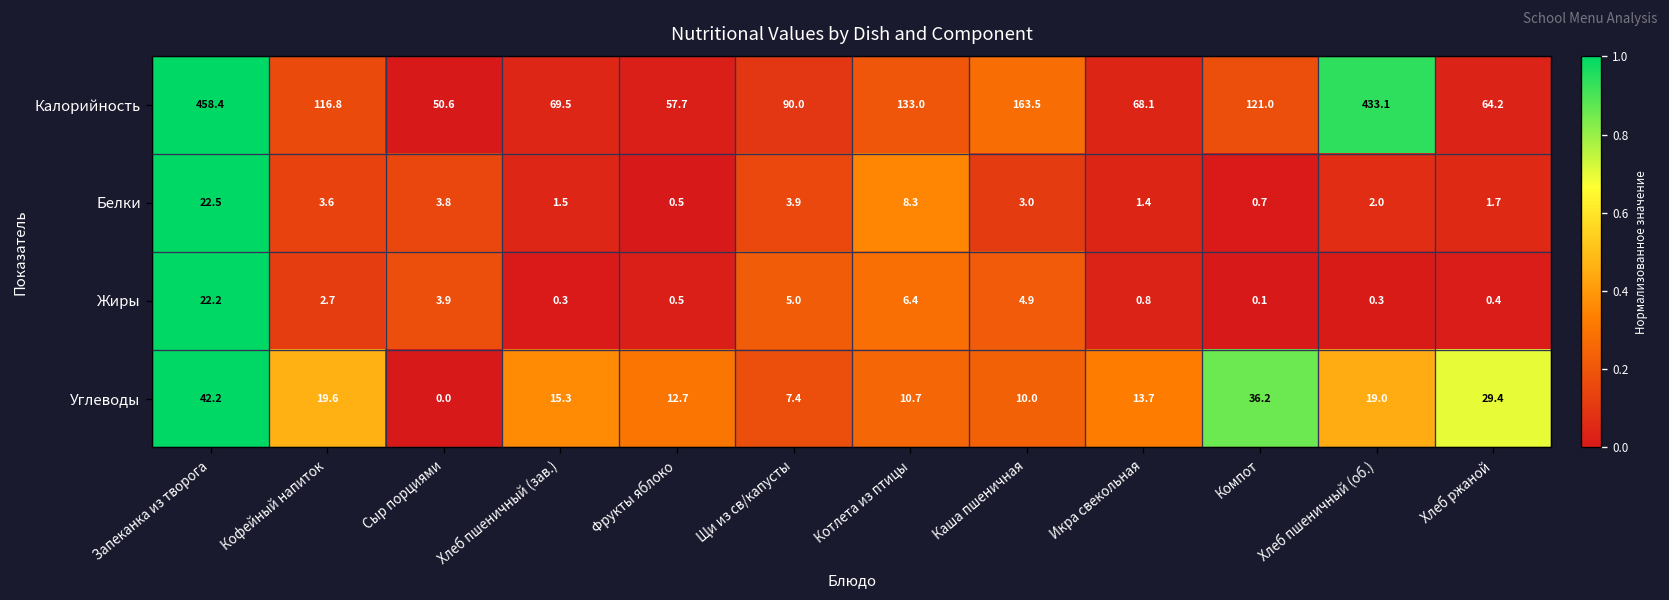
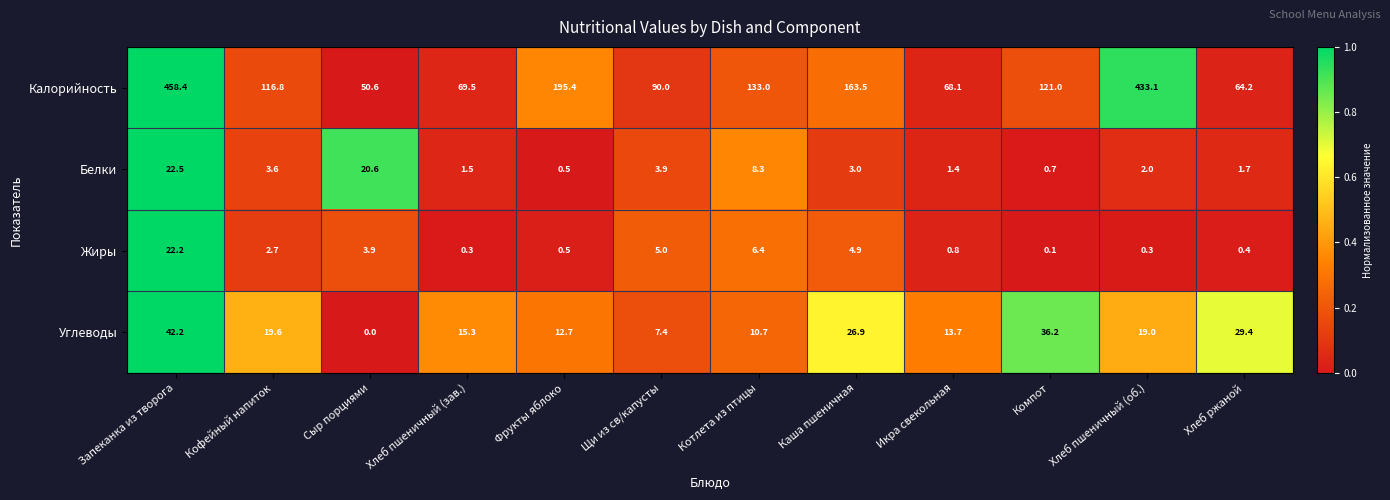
  {
    "Калорийность": {
      "Запеканка из творога": 458.4,
      "Кофейный напиток": 116.8,
      "Сыр порциями": 50.6,
      "Хлеб пшеничный (зав.)": 69.5,
-     "Фрукты яблоко": 57.7,
+     "Фрукты яблоко": 195.4,
      "Щи из св/капусты": 90.0,
      "Котлета из птицы": 133.0,
      "Каша пшеничная": 163.5,
      "Икра свекольная": 68.1,
      "Компот": 121.0,
      "Хлеб пшеничный (об.)": 433.1,
      "Хлеб ржаной": 64.2
    },
    "Белки": {
      "Запеканка из творога": 22.5,
      "Кофейный напиток": 3.6,
-     "Сыр порциями": 3.8,
+     "Сыр порциями": 20.6,
      "Хлеб пшеничный (зав.)": 1.5,
      "Фрукты яблоко": 0.5,
      "Щи из св/капусты": 3.9,
      "Котлета из птицы": 8.3,
      "Каша пшеничная": 3.0,
      "Икра свекольная": 1.4,
      "Компот": 0.7,
      "Хлеб пшеничный (об.)": 2.0,
      "Хлеб ржаной": 1.7
    },
    "Жиры": {
      "Запеканка из творога": 22.2,
      "Кофейный напиток": 2.7,
      "Сыр порциями": 3.9,
      "Хлеб пшеничный (зав.)": 0.3,
      "Фрукты яблоко": 0.5,
      "Щи из св/капусты": 5.0,
      "Котлета из птицы": 6.4,
      "Каша пшеничная": 4.9,
      "Икра свекольная": 0.8,
      "Компот": 0.1,
      "Хлеб пшеничный (об.)": 0.3,
      "Хлеб ржаной": 0.4
    },
    "Углеводы": {
      "Запеканка из творога": 42.2,
      "Кофейный напиток": 19.6,
      "Сыр порциями": 0.0,
      "Хлеб пшеничный (зав.)": 15.3,
      "Фрукты яблоко": 12.7,
      "Щи из св/капусты": 7.4,
      "Котлета из птицы": 10.7,
-     "Каша пшеничная": 10.0,
+     "Каша пшеничная": 26.9,
      "Икра свекольная": 13.7,
      "Компот": 36.2,
      "Хлеб пшеничный (об.)": 19.0,
      "Хлеб ржаной": 29.4
    }
  }
